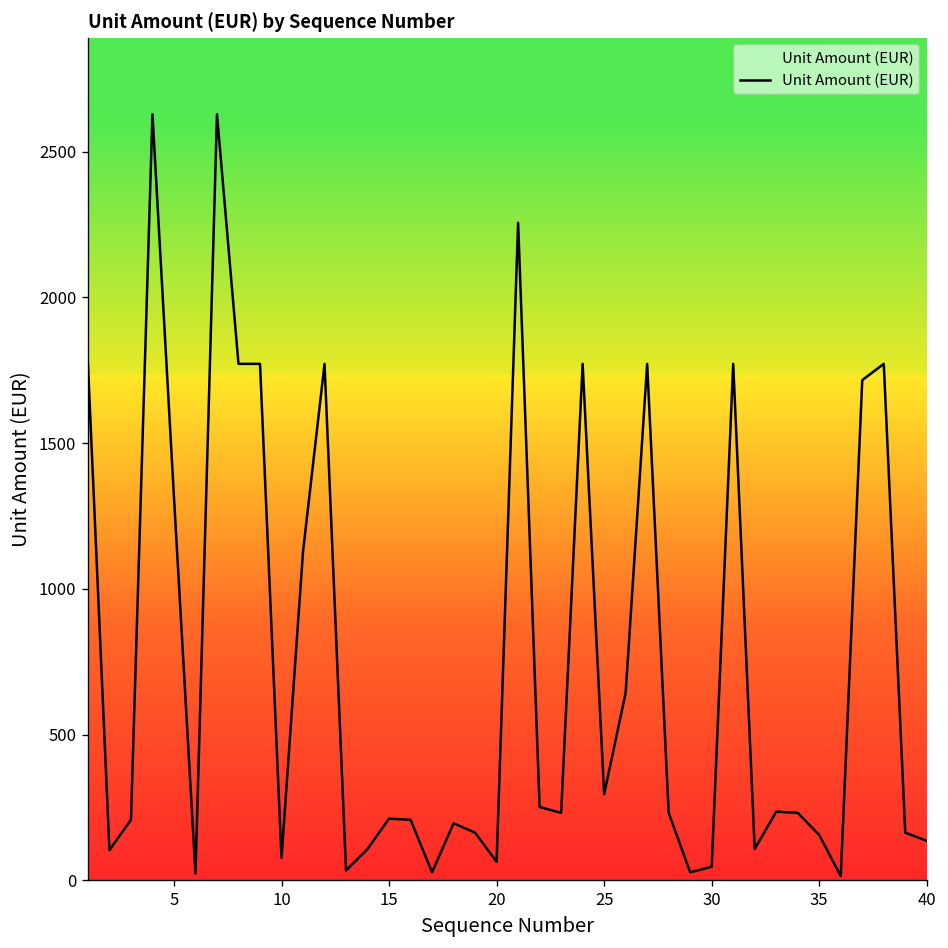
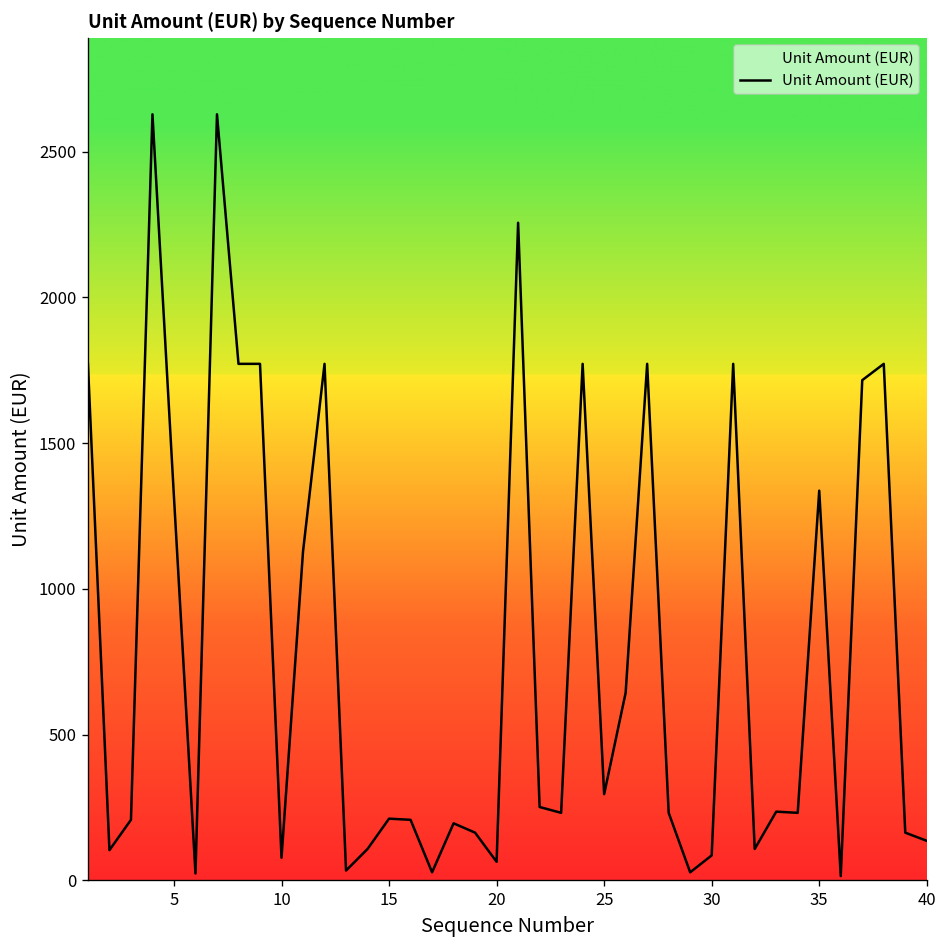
  {
    "5": 1320,
    "10": 80,
    "15": 210,
    "20": 60,
    "25": 300,
-   "30": 50,
-   "35": 160,
+   "30": 90,
+   "35": 1340,
    "40": 140
  }
